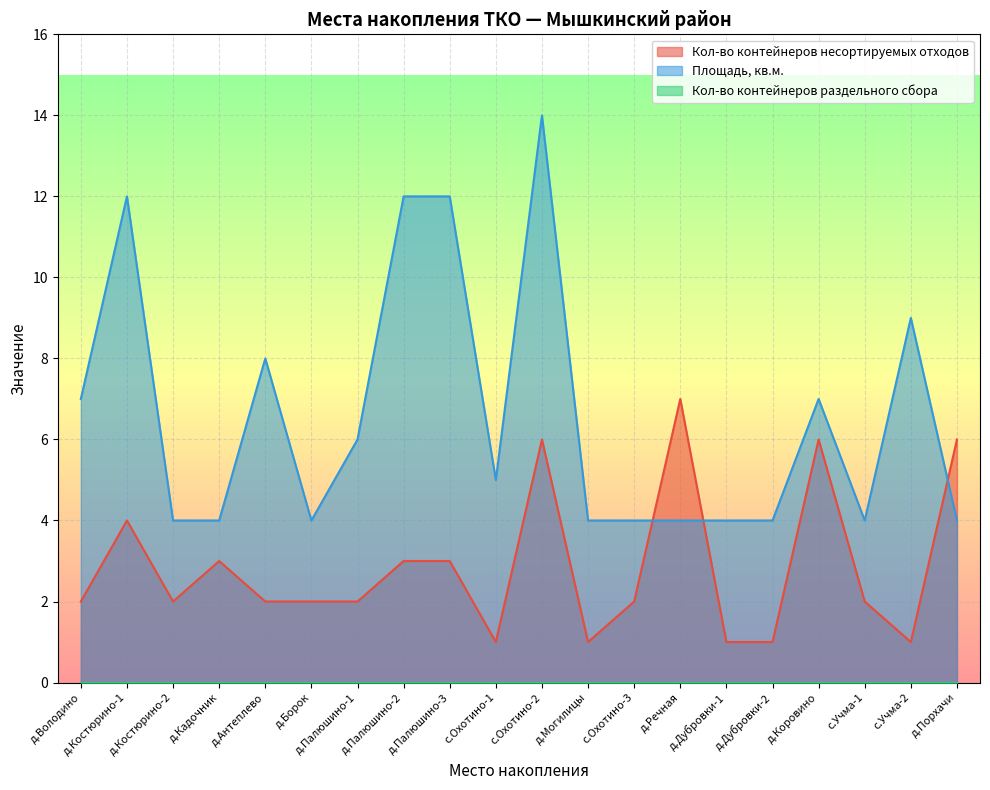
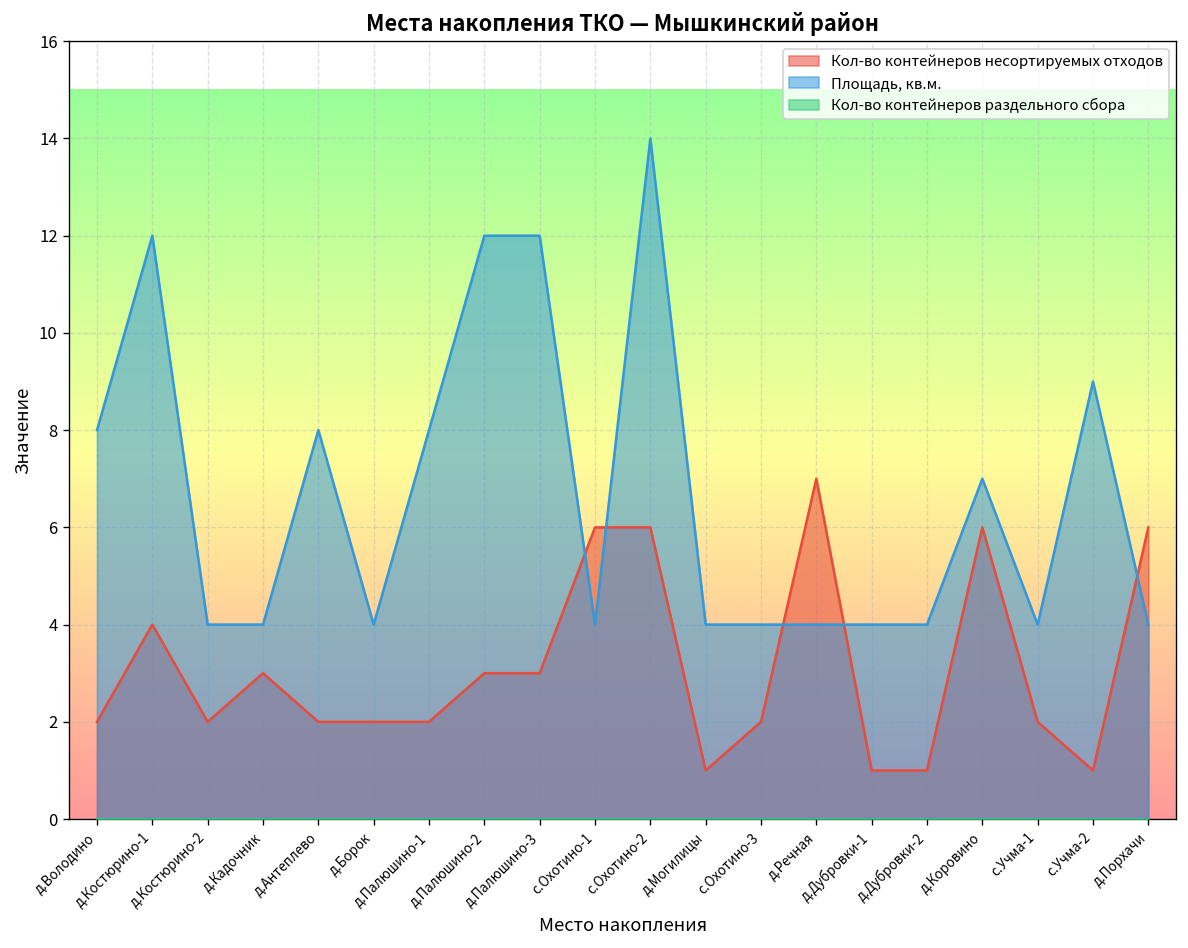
  {
    "Кол-во контейнеров несортируемых отходов": {
      "д.Володино": 2,
      "д.Костюрино-1": 4,
      "д.Костюрино-2": 2,
      "д.Кадочник": 3,
      "д.Антеплево": 2,
      "д.Борок": 2,
      "д.Палюшино-1": 2,
      "д.Палюшино-2": 3,
      "д.Палюшино-3": 3,
-     "с.Охотино-1": 1,
+     "с.Охотино-1": 6,
      "с.Охотино-2": 6,
      "д.Могилицы": 1,
      "с.Охотино-3": 2,
      "д.Речная": 7,
      "д.Дубровки-1": 1,
      "д.Дубровки-2": 1,
      "д.Коровино": 6,
      "с.Учма-1": 2,
      "с.Учма-2": 1,
      "д.Порхачи": 6
    },
    "Площадь, кв.м.": {
-     "д.Володино": 7,
+     "д.Володино": 8,
      "д.Костюрино-1": 12,
      "д.Костюрино-2": 4,
      "д.Кадочник": 4,
      "д.Антеплево": 8,
      "д.Борок": 4,
-     "д.Палюшино-1": 6,
+     "д.Палюшино-1": 8,
      "д.Палюшино-2": 12,
      "д.Палюшино-3": 12,
-     "с.Охотино-1": 5,
+     "с.Охотино-1": 4,
      "с.Охотино-2": 14,
      "д.Могилицы": 4,
      "с.Охотино-3": 4,
      "д.Речная": 4,
      "д.Дубровки-1": 4,
      "д.Дубровки-2": 4,
      "д.Коровино": 7,
      "с.Учма-1": 4,
      "с.Учма-2": 9,
      "д.Порхачи": 4
    },
    "Кол-во контейнеров раздельного сбора": {
      "д.Володино": 0,
      "д.Костюрино-1": 0,
      "д.Костюрино-2": 0,
      "д.Кадочник": 0,
      "д.Антеплево": 0,
      "д.Борок": 0,
      "д.Палюшино-1": 0,
      "д.Палюшино-2": 0,
      "д.Палюшино-3": 0,
      "с.Охотино-1": 0,
      "с.Охотино-2": 0,
      "д.Могилицы": 0,
      "с.Охотино-3": 0,
      "д.Речная": 0,
      "д.Дубровки-1": 0,
      "д.Дубровки-2": 0,
      "д.Коровино": 0,
      "с.Учма-1": 0,
      "с.Учма-2": 0,
      "д.Порхачи": 0
    }
  }
